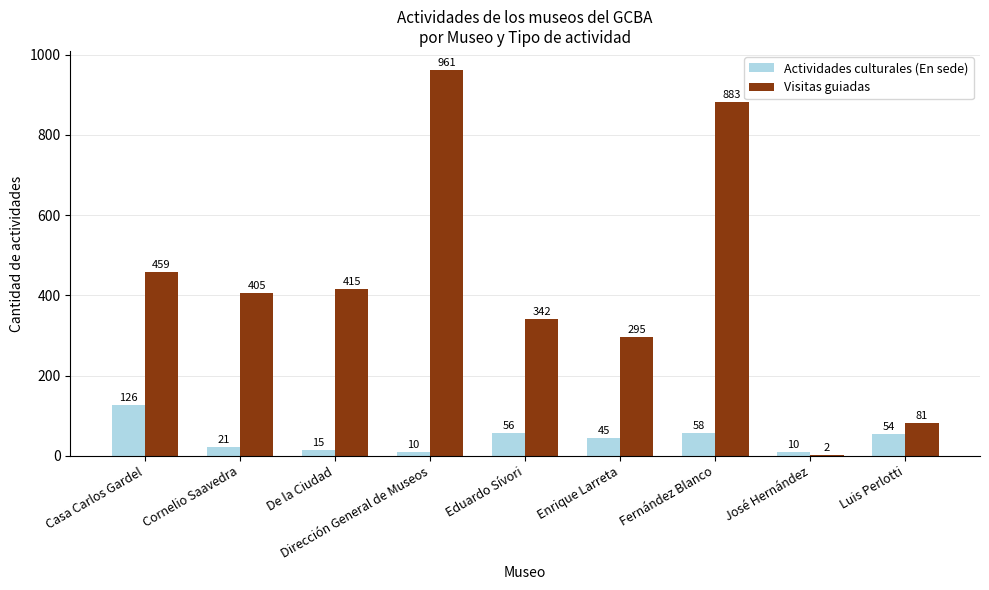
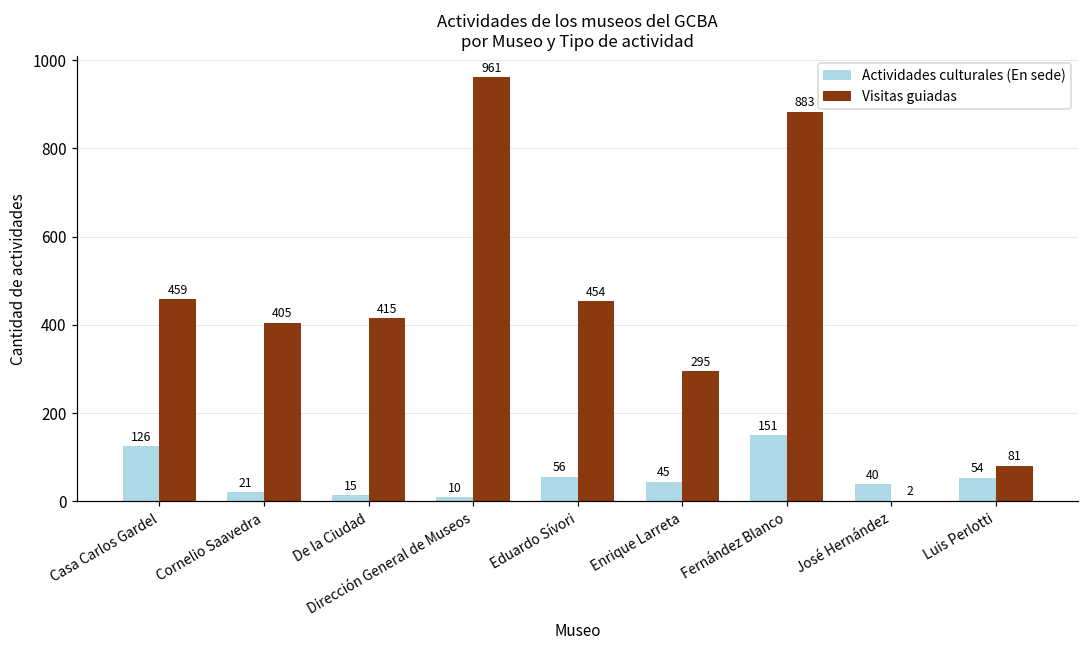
  {
    "Actividades culturales (En sede)": {
      "Casa Carlos Gardel": 126,
      "Cornelio Saavedra": 21,
      "De la Ciudad": 15,
      "Dirección General de Museos": 10,
      "Eduardo Sívori": 56,
      "Enrique Larreta": 45,
-     "Fernández Blanco": 58,
-     "José Hernández": 10,
+     "Fernández Blanco": 151,
+     "José Hernández": 40,
      "Luis Perlotti": 54
    },
    "Visitas guiadas": {
      "Casa Carlos Gardel": 459,
      "Cornelio Saavedra": 405,
      "De la Ciudad": 415,
      "Dirección General de Museos": 961,
-     "Eduardo Sívori": 342,
+     "Eduardo Sívori": 454,
      "Enrique Larreta": 295,
      "Fernández Blanco": 883,
      "José Hernández": 2,
      "Luis Perlotti": 81
    }
  }
